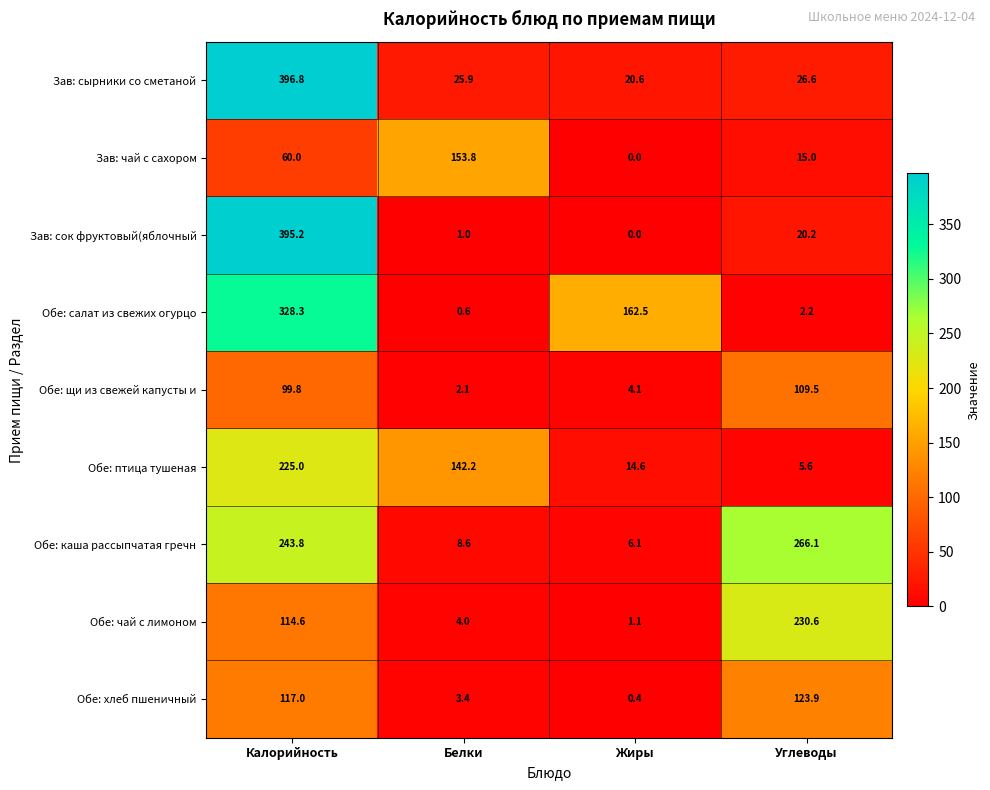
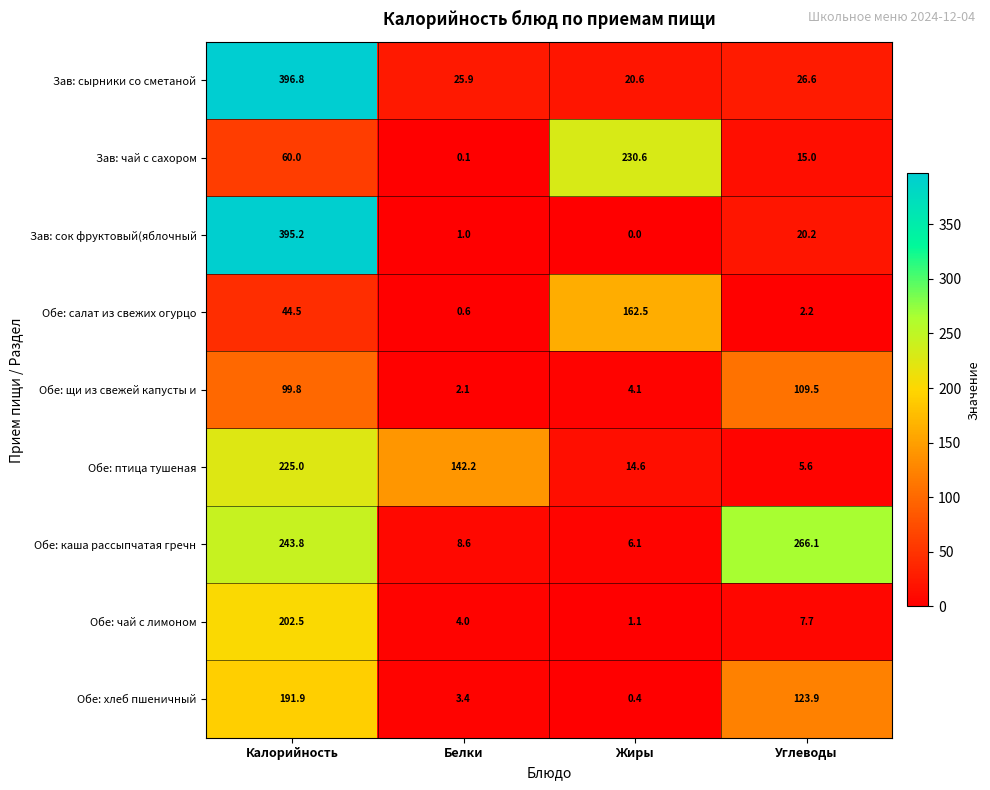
  {
    "Зав: сырники со сметаной": {
      "Калорийность": 396.8,
      "Белки": 25.9,
      "Жиры": 20.6,
      "Углеводы": 26.6
    },
    "Зав: чай с сахором": {
      "Калорийность": 60.0,
-     "Белки": 153.8,
-     "Жиры": 0.0,
+     "Белки": 0.1,
+     "Жиры": 230.6,
      "Углеводы": 15.0
    },
    "Зав: сок фруктовый(яблочный": {
      "Калорийность": 395.2,
      "Белки": 1.0,
      "Жиры": 0.0,
      "Углеводы": 20.2
    },
    "Обе: салат из свежих огурцо": {
-     "Калорийность": 328.3,
+     "Калорийность": 44.5,
      "Белки": 0.6,
      "Жиры": 162.5,
      "Углеводы": 2.2
    },
    "Обе: щи из свежей капусты и": {
      "Калорийность": 99.8,
      "Белки": 2.1,
      "Жиры": 4.1,
      "Углеводы": 109.5
    },
    "Обе: птица тушеная": {
      "Калорийность": 225.0,
      "Белки": 142.2,
      "Жиры": 14.6,
      "Углеводы": 5.6
    },
    "Обе: каша рассыпчатая гречн": {
      "Калорийность": 243.8,
      "Белки": 8.6,
      "Жиры": 6.1,
      "Углеводы": 266.1
    },
    "Обе: чай с лимоном": {
-     "Калорийность": 114.6,
+     "Калорийность": 202.5,
      "Белки": 4.0,
      "Жиры": 1.1,
-     "Углеводы": 230.6
+     "Углеводы": 7.7
    },
    "Обе: хлеб пшеничный": {
-     "Калорийность": 117.0,
+     "Калорийность": 191.9,
      "Белки": 3.4,
      "Жиры": 0.4,
      "Углеводы": 123.9
    }
  }
